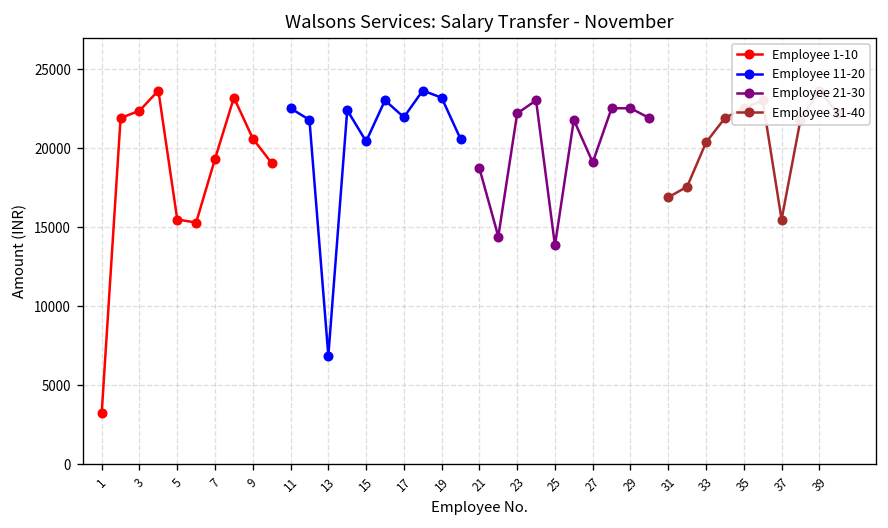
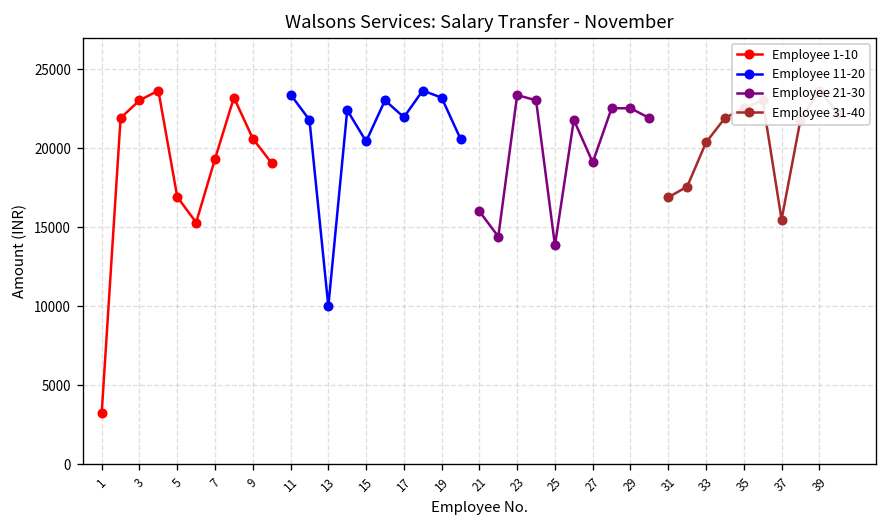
  {
    "Employee 1-10": {
      "1": 3300,
-     "3": 22400,
-     "5": 15500,
+     "3": 23000,
+     "5": 16900,
      "7": 19300,
      "9": 20600
    },
    "Employee 11-20": {
-     "11": 22500,
-     "13": 6900,
+     "11": 23400,
+     "13": 10000,
      "15": 20400,
      "17": 22000,
      "19": 23200
    },
    "Employee 21-30": {
-     "21": 18700,
-     "23": 22200,
+     "21": 16000,
+     "23": 23400,
      "25": 13900,
      "27": 19100,
      "29": 22500
    },
    "Employee 31-40": {
      "31": 16900,
      "33": 20400,
      "37": 15500
    }
  }
